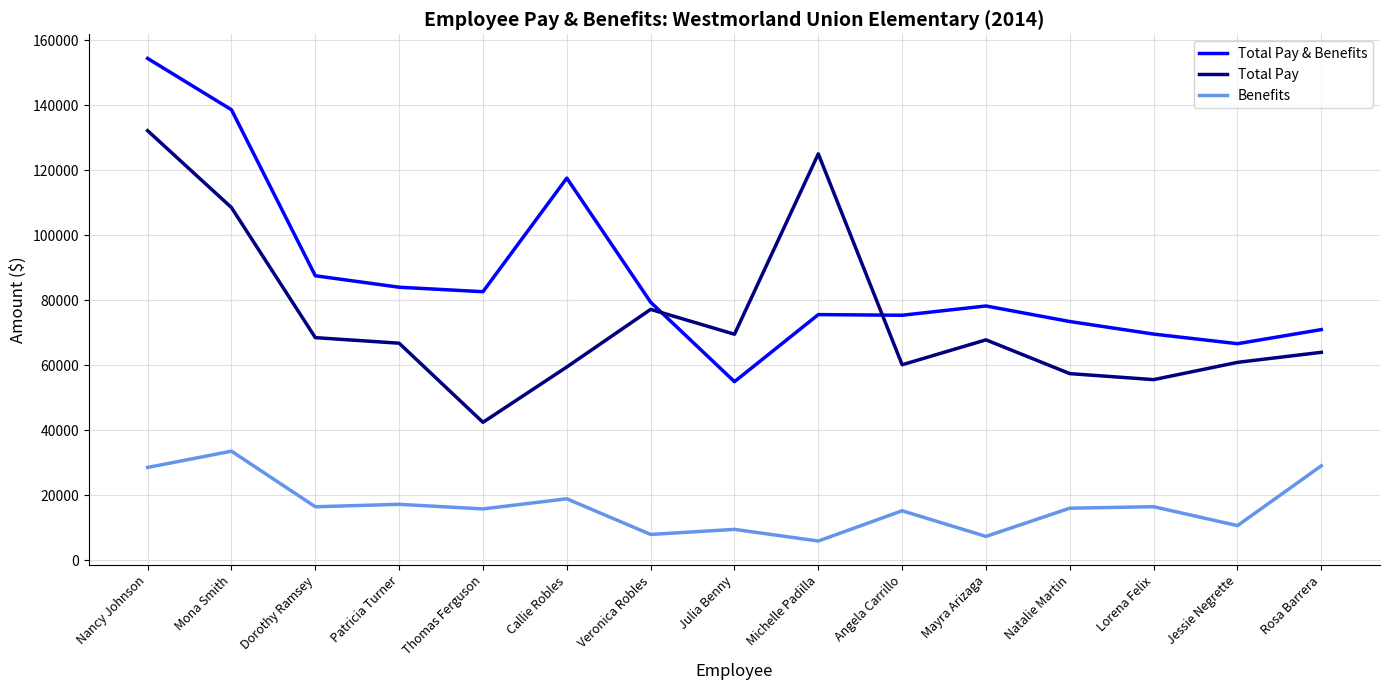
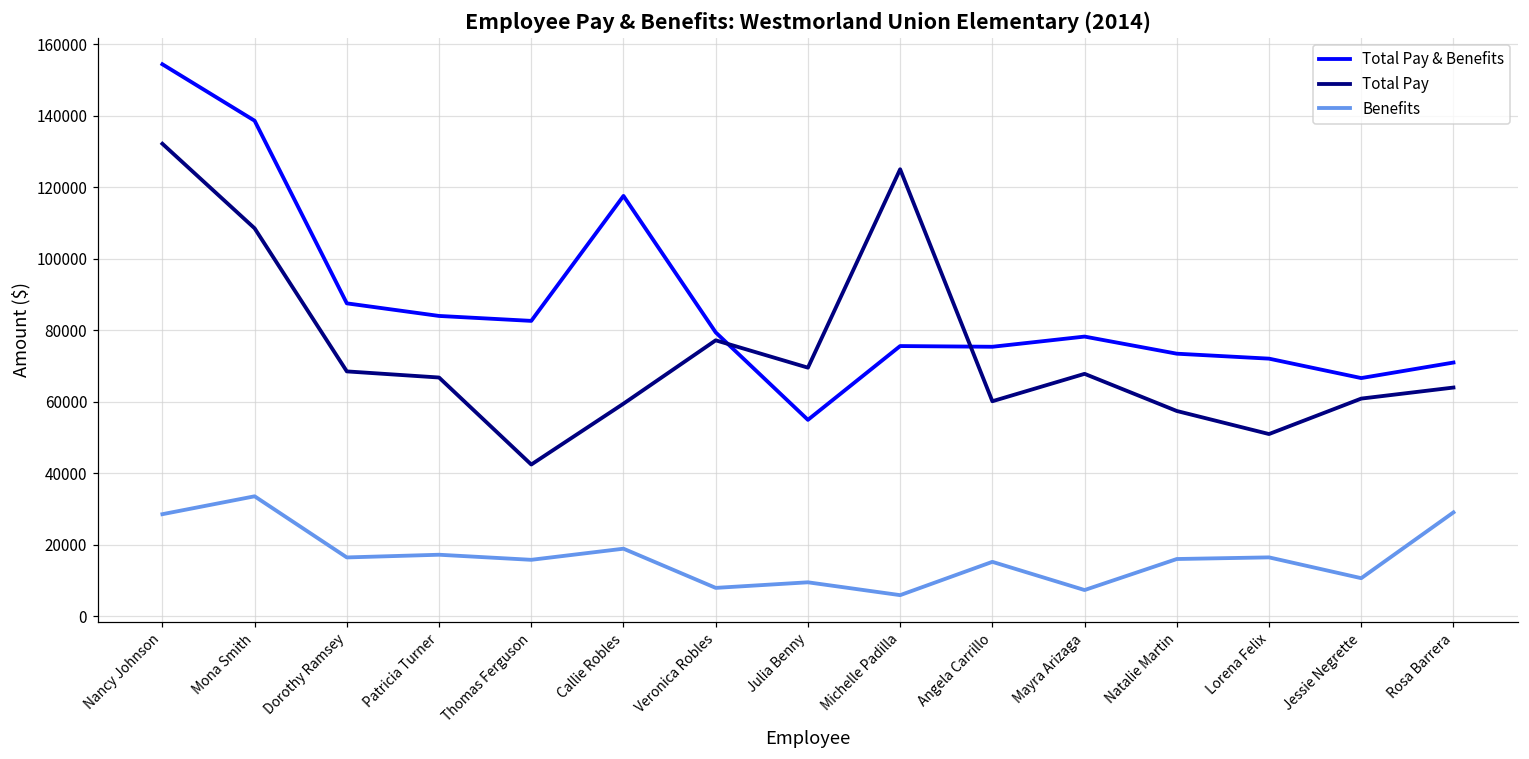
  {
    "Total Pay & Benefits": {
      "Nancy Johnson": 154000,
      "Mona Smith": 139000,
      "Dorothy Ramsey": 88000,
      "Patricia Turner": 84000,
      "Thomas Ferguson": 83000,
      "Callie Robles": 118000,
      "Veronica Robles": 79000,
      "Julia Benny": 55000,
      "Michelle Padilla": 76000,
      "Angela Carrillo": 75000,
      "Mayra Arizaga": 78000,
      "Natalie Martin": 73000,
-     "Lorena Felix": 70000,
+     "Lorena Felix": 72000,
      "Jessie Negrette": 67000,
      "Rosa Barrera": 71000
    },
    "Total Pay": {
      "Nancy Johnson": 132000,
      "Mona Smith": 109000,
      "Dorothy Ramsey": 69000,
      "Patricia Turner": 67000,
      "Thomas Ferguson": 42000,
      "Callie Robles": 59000,
      "Veronica Robles": 77000,
      "Julia Benny": 70000,
      "Michelle Padilla": 125000,
      "Angela Carrillo": 60000,
      "Mayra Arizaga": 68000,
      "Natalie Martin": 57000,
-     "Lorena Felix": 56000,
+     "Lorena Felix": 51000,
      "Jessie Negrette": 61000,
      "Rosa Barrera": 64000
    },
    "Benefits": {
      "Nancy Johnson": 29000,
      "Mona Smith": 34000,
      "Dorothy Ramsey": 16000,
      "Patricia Turner": 17000,
      "Thomas Ferguson": 16000,
      "Callie Robles": 19000,
      "Veronica Robles": 8000,
      "Julia Benny": 10000,
      "Michelle Padilla": 6000,
      "Angela Carrillo": 15000,
      "Mayra Arizaga": 7000,
      "Natalie Martin": 16000,
      "Lorena Felix": 16000,
      "Jessie Negrette": 11000,
      "Rosa Barrera": 29000
    }
  }
